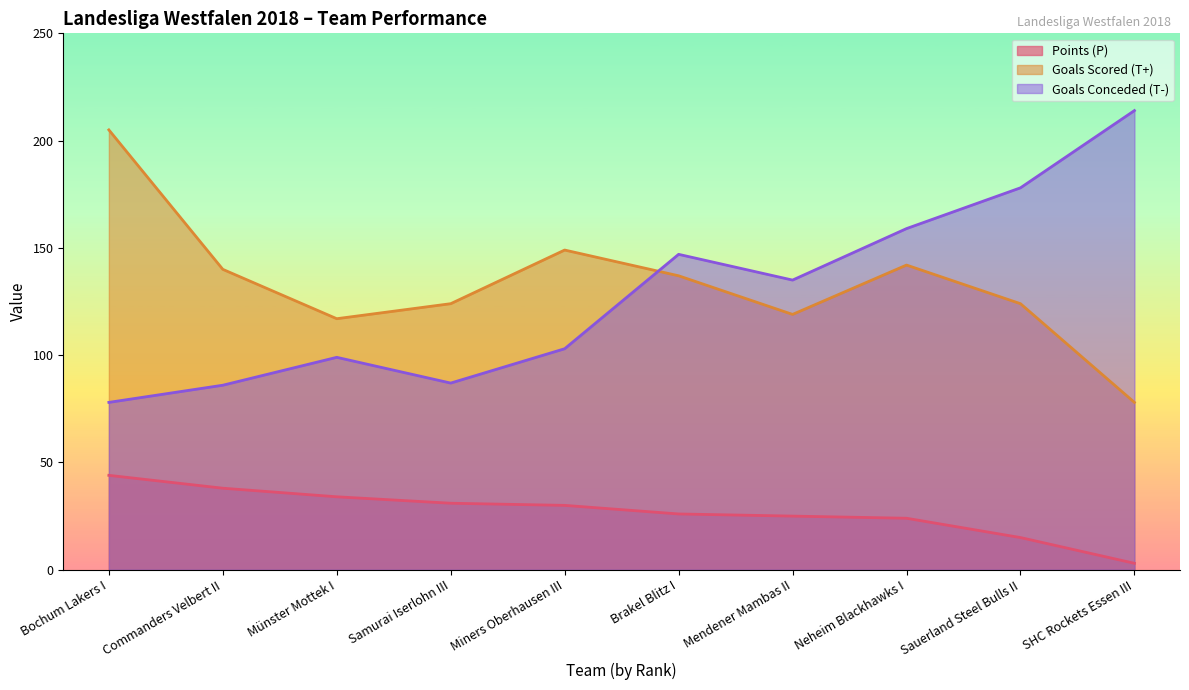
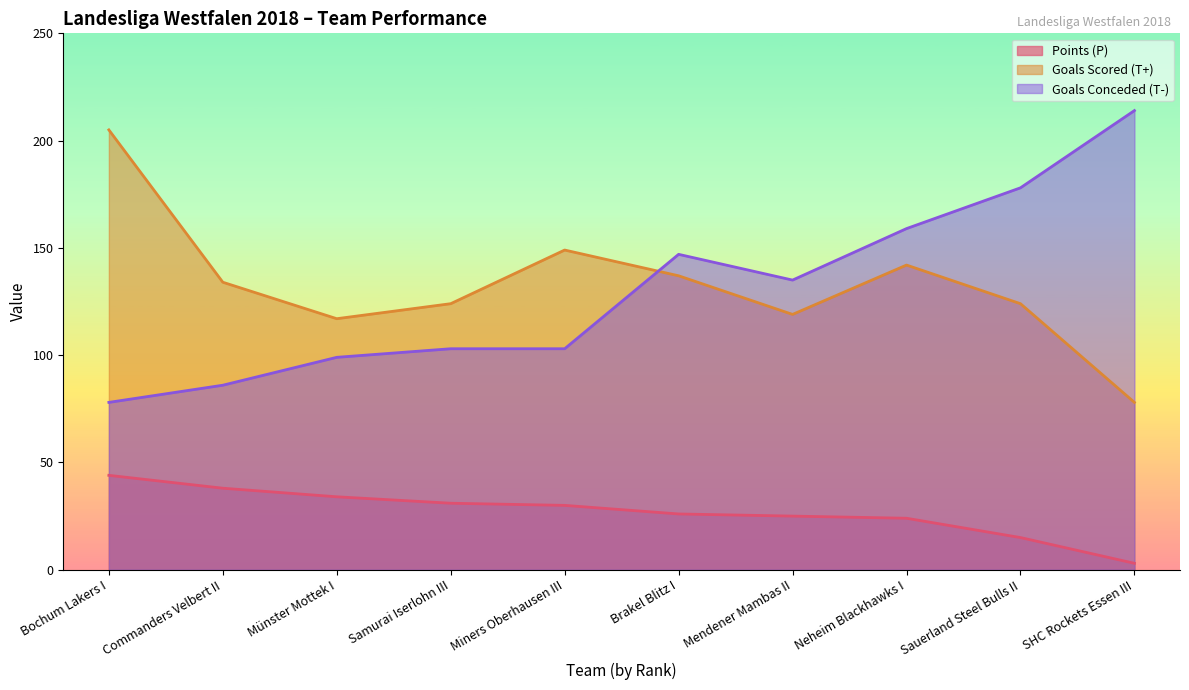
  {
    "Points (P)": {
      "Bochum Lakers I": 44,
      "Commanders Velbert II": 38,
      "Münster Mottek I": 34,
      "Samurai Iserlohn III": 31,
      "Miners Oberhausen III": 30,
      "Brakel Blitz I": 26,
      "Mendener Mambas II": 25,
      "Neheim Blackhawks I": 24,
      "Sauerland Steel Bulls II": 15,
      "SHC Rockets Essen III": 3
    },
    "Goals Scored (T+)": {
      "Bochum Lakers I": 205,
-     "Commanders Velbert II": 140,
+     "Commanders Velbert II": 134,
      "Münster Mottek I": 117,
      "Samurai Iserlohn III": 124,
      "Miners Oberhausen III": 149,
      "Brakel Blitz I": 137,
      "Mendener Mambas II": 119,
      "Neheim Blackhawks I": 142,
      "Sauerland Steel Bulls II": 124,
      "SHC Rockets Essen III": 78
    },
    "Goals Conceded (T-)": {
      "Bochum Lakers I": 78,
      "Commanders Velbert II": 86,
      "Münster Mottek I": 99,
-     "Samurai Iserlohn III": 87,
+     "Samurai Iserlohn III": 103,
      "Miners Oberhausen III": 103,
      "Brakel Blitz I": 147,
      "Mendener Mambas II": 135,
      "Neheim Blackhawks I": 159,
      "Sauerland Steel Bulls II": 178,
      "SHC Rockets Essen III": 214
    }
  }
